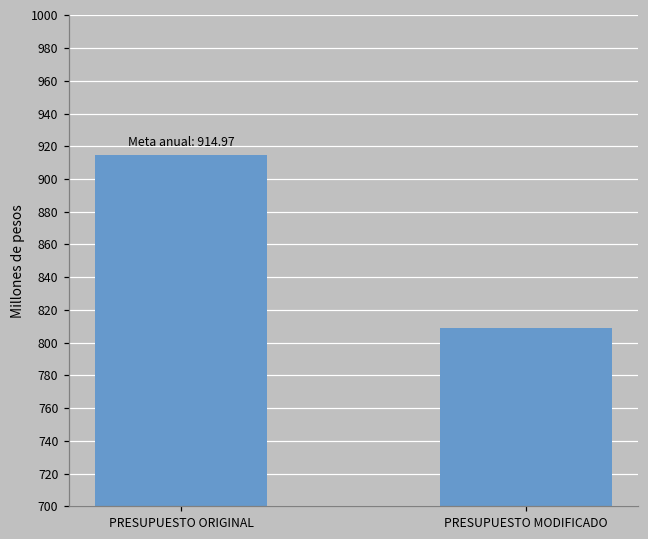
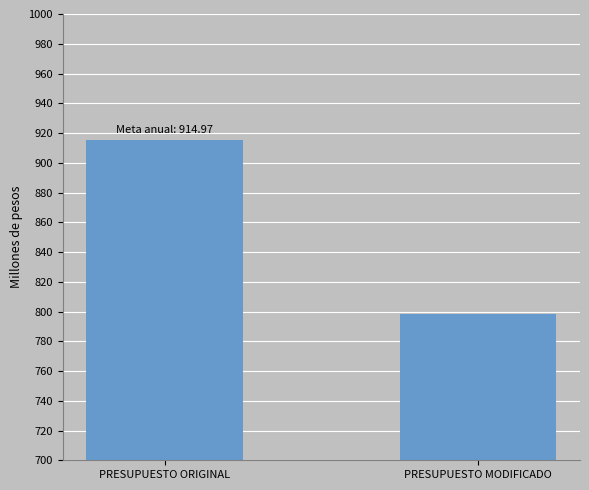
  {
-   "PRESUPUESTO MODIFICADO": 809
+   "PRESUPUESTO MODIFICADO": 798
  }
